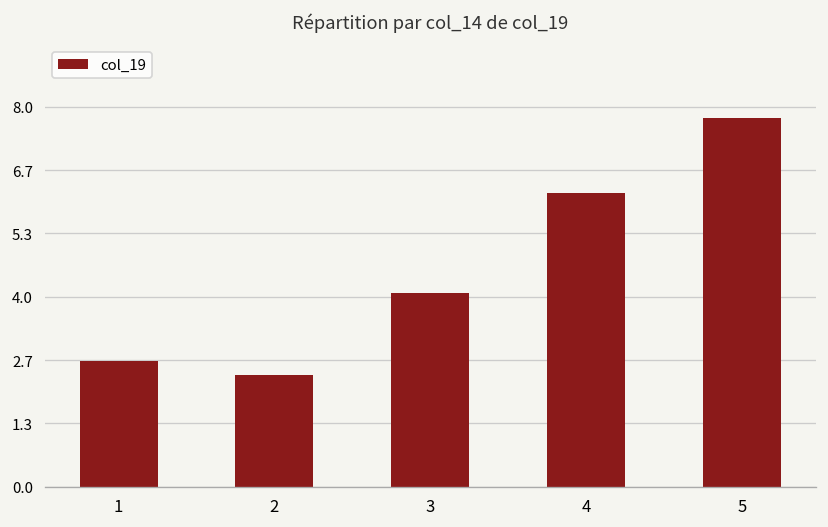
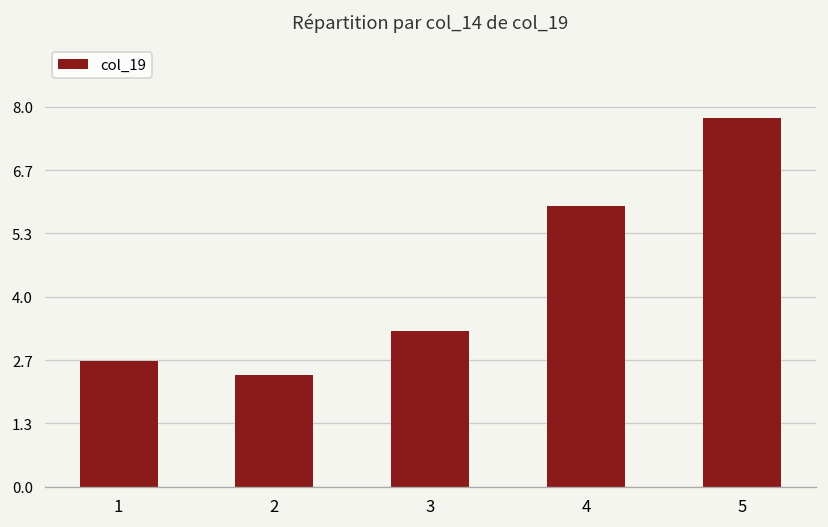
  {
    "1": 2.6,
    "2": 2.3,
-   "3": 4.1,
-   "4": 6.2,
+   "3": 3.3,
+   "4": 5.9,
    "5": 7.8
  }
